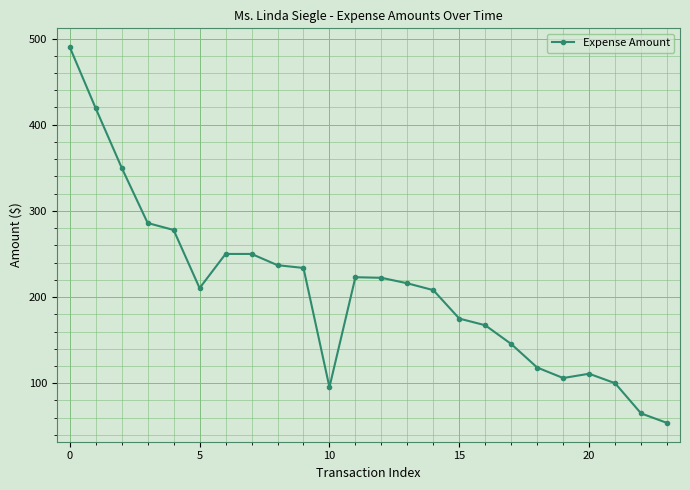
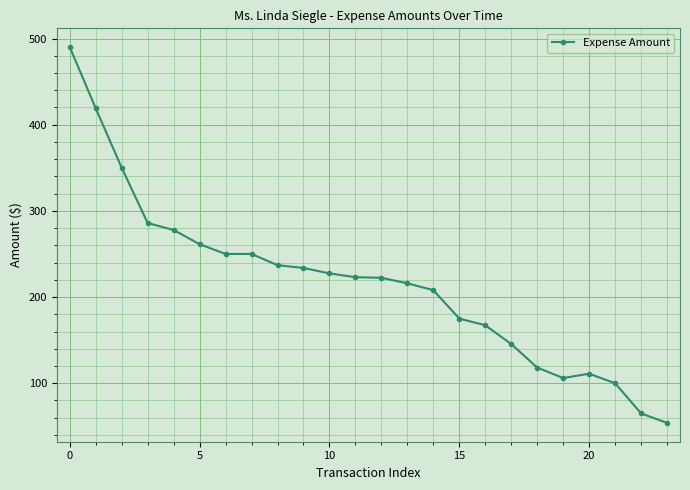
  {
    "0": 490,
-   "5": 210,
-   "10": 100,
+   "5": 260,
+   "10": 230,
    "15": 180,
    "20": 110
  }
